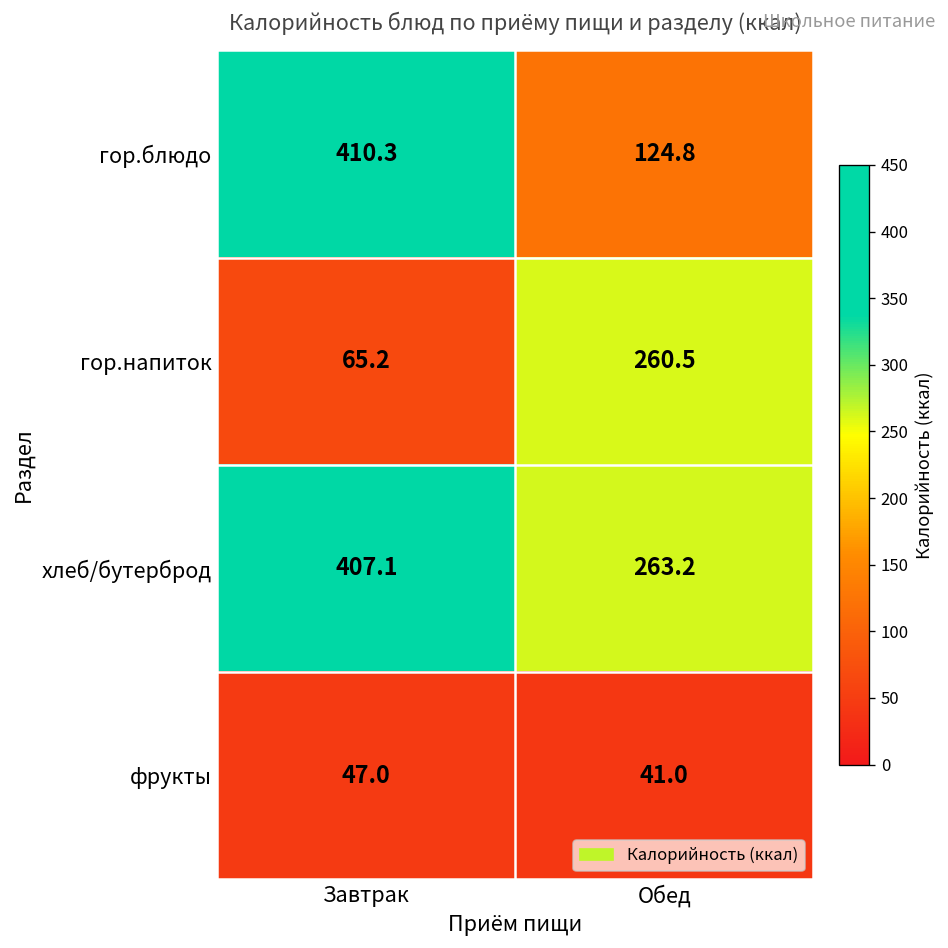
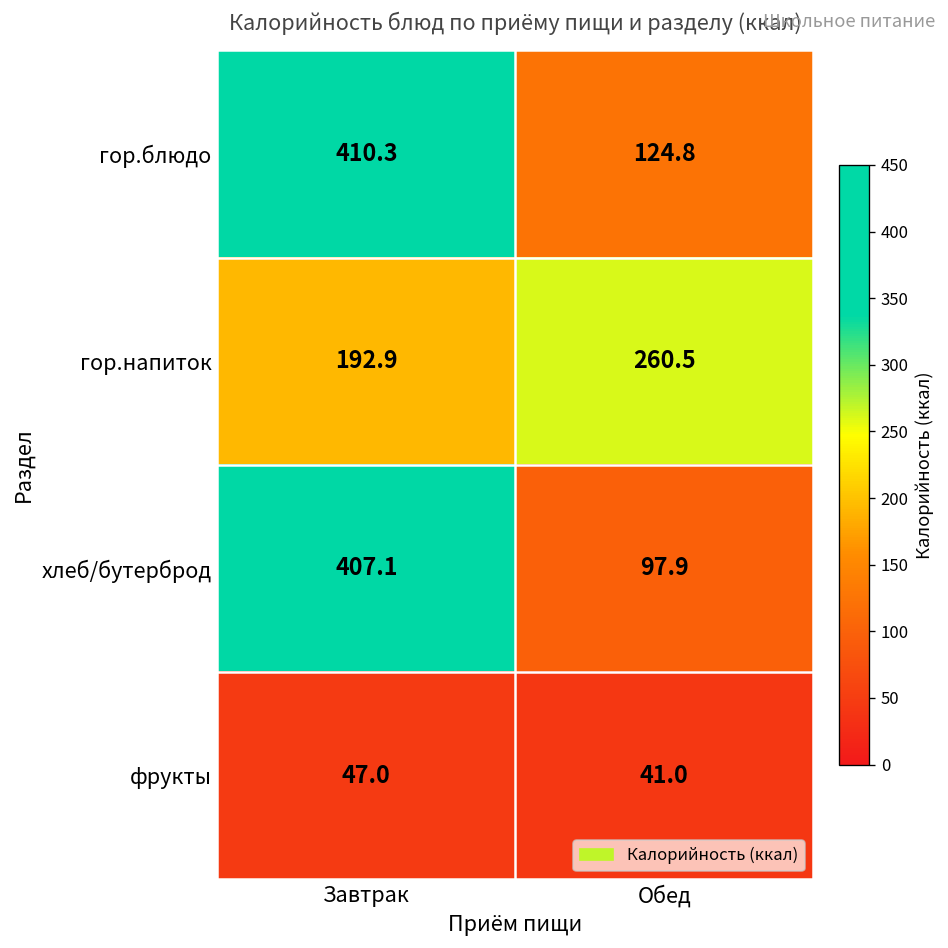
  {
    "гор.блюдо": {
      "Завтрак": 410.3,
      "Обед": 124.8
    },
    "гор.напиток": {
-     "Завтрак": 65.2,
+     "Завтрак": 192.9,
      "Обед": 260.5
    },
    "хлеб/бутерброд": {
      "Завтрак": 407.1,
-     "Обед": 263.2
+     "Обед": 97.9
    },
    "фрукты": {
      "Завтрак": 47.0,
      "Обед": 41.0
    }
  }
